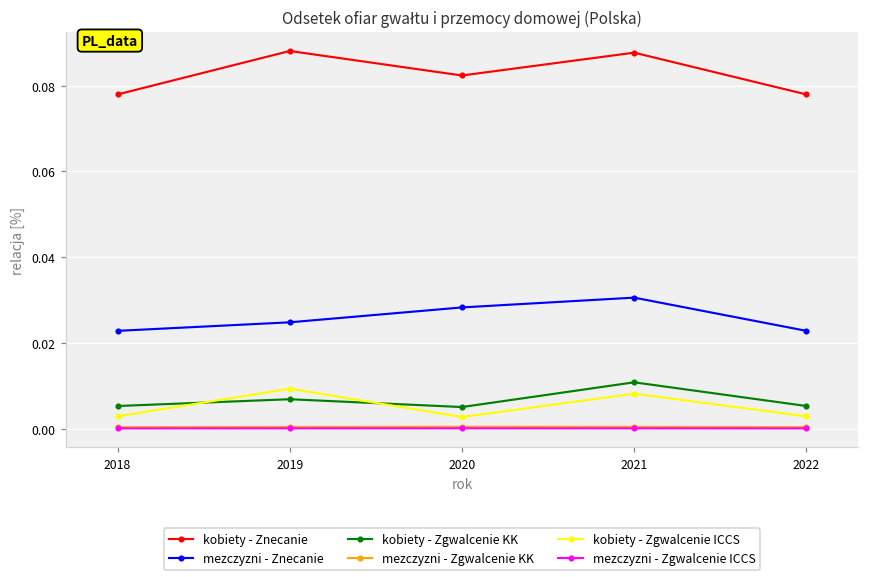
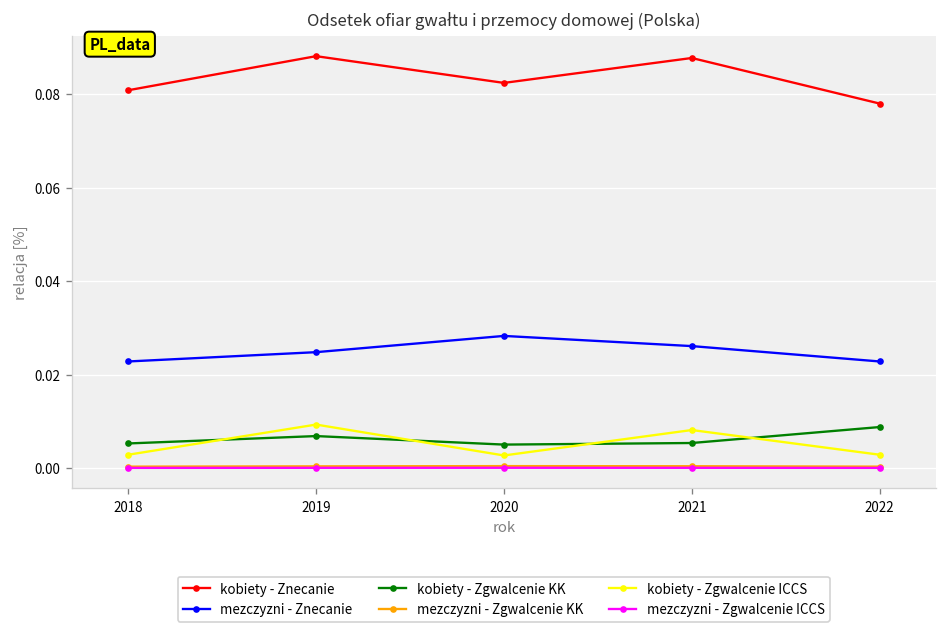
  {
    "kobiety - Znecanie": {
-     "2018": 0.078,
+     "2018": 0.081,
      "2019": 0.088,
      "2020": 0.082,
      "2021": 0.088,
      "2022": 0.078
    },
    "mezczyzni - Znecanie": {
      "2018": 0.023,
      "2019": 0.025,
      "2020": 0.028,
-     "2021": 0.031,
+     "2021": 0.026,
      "2022": 0.023
    },
    "kobiety - Zgwalcenie KK": {
      "2018": 0.005,
      "2019": 0.007,
      "2020": 0.005,
-     "2021": 0.011,
-     "2022": 0.005
+     "2021": 0.005,
+     "2022": 0.009
    },
    "kobiety - Zgwalcenie ICCS": {
      "2018": 0.003,
      "2019": 0.009,
      "2020": 0.003,
      "2021": 0.008,
      "2022": 0.003
    }
  }
